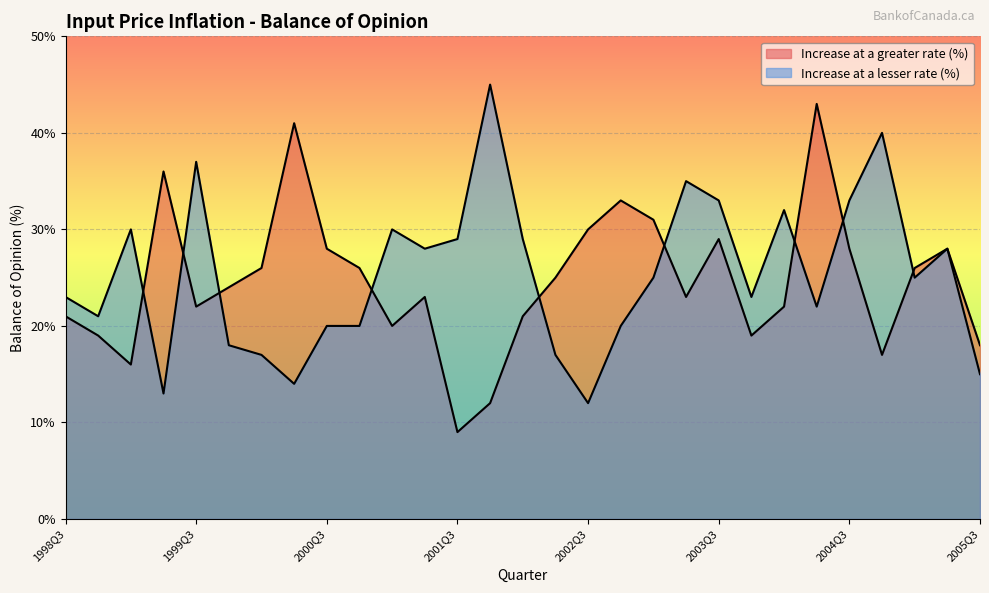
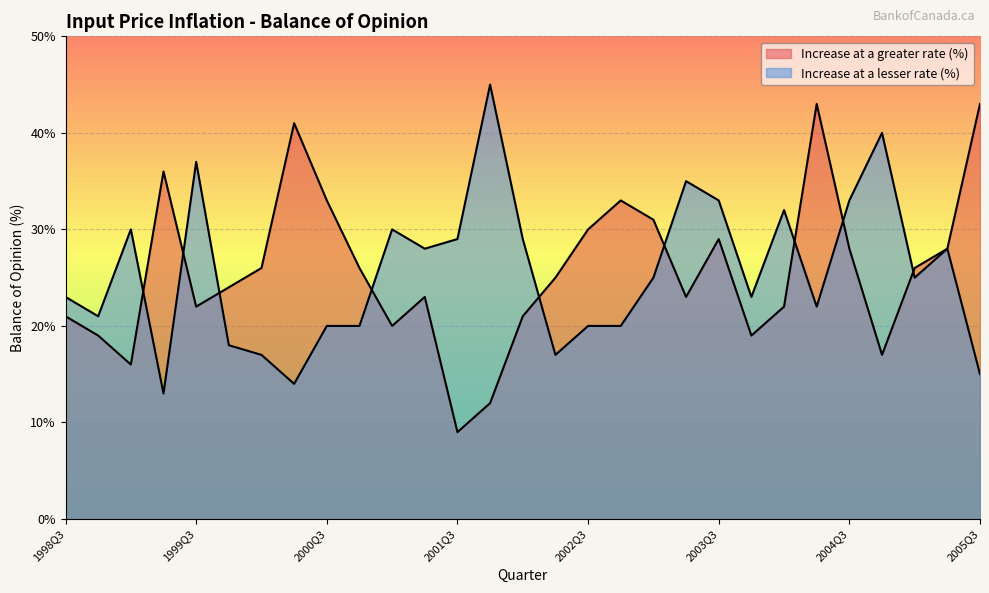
  {
    "Increase at a greater rate (%)": {
      "1998Q3": "21%",
      "1999Q3": "22%",
-     "2000Q3": "28%",
+     "2000Q3": "33%",
      "2001Q3": "9%",
      "2002Q3": "30%",
      "2003Q3": "29%",
      "2004Q3": "28%",
-     "2005Q3": "18%"
+     "2005Q3": "43%"
    },
    "Increase at a lesser rate (%)": {
      "1998Q3": "23%",
      "1999Q3": "37%",
      "2000Q3": "20%",
      "2001Q3": "29%",
-     "2002Q3": "12%",
+     "2002Q3": "20%",
      "2003Q3": "33%",
      "2004Q3": "33%",
      "2005Q3": "15%"
    }
  }
